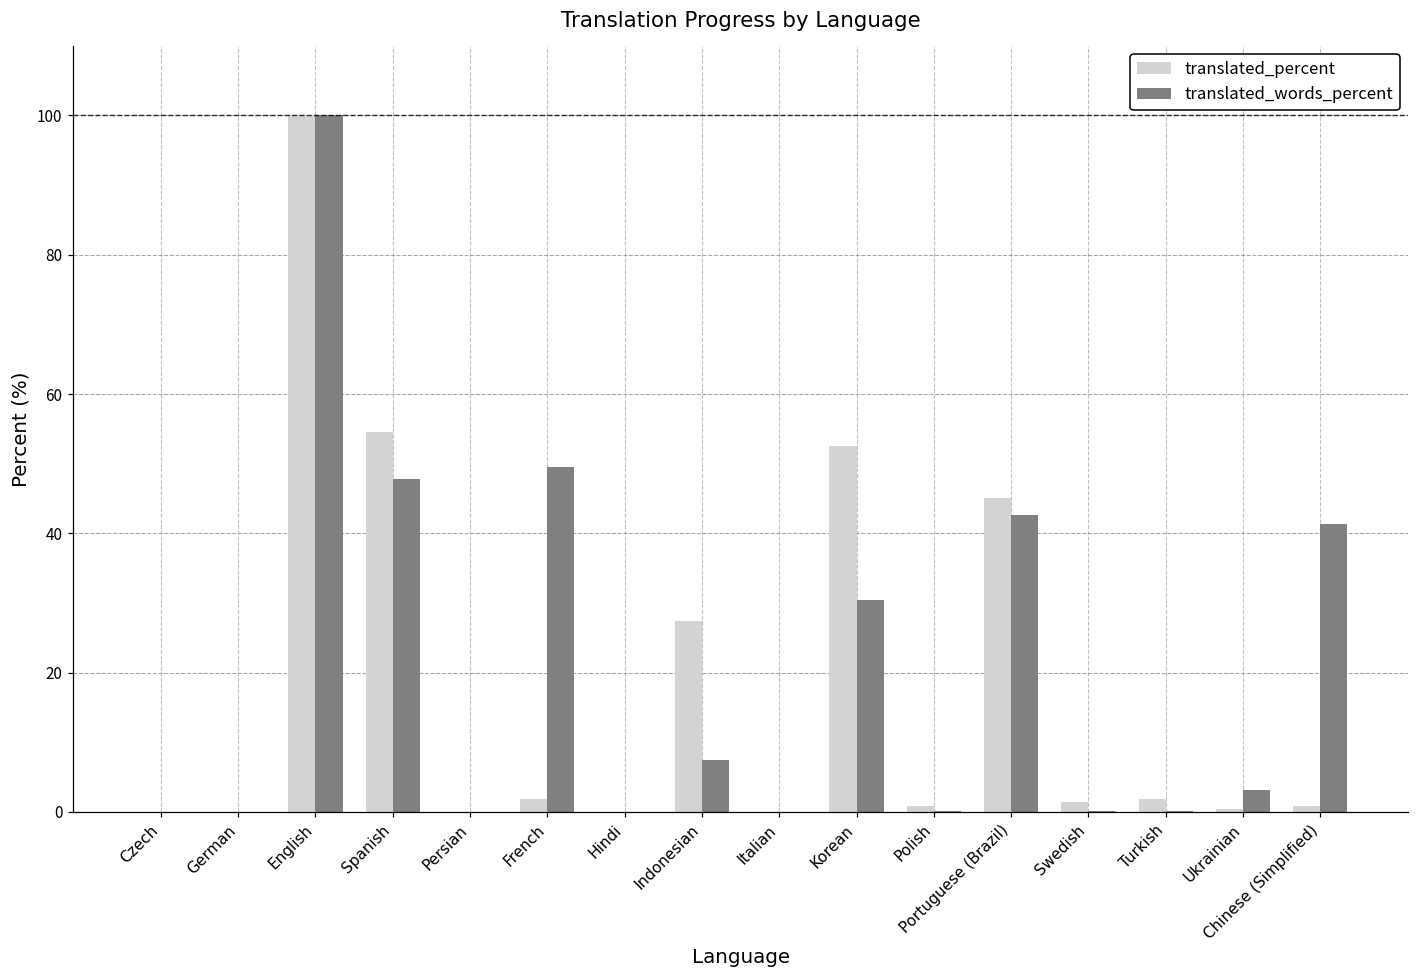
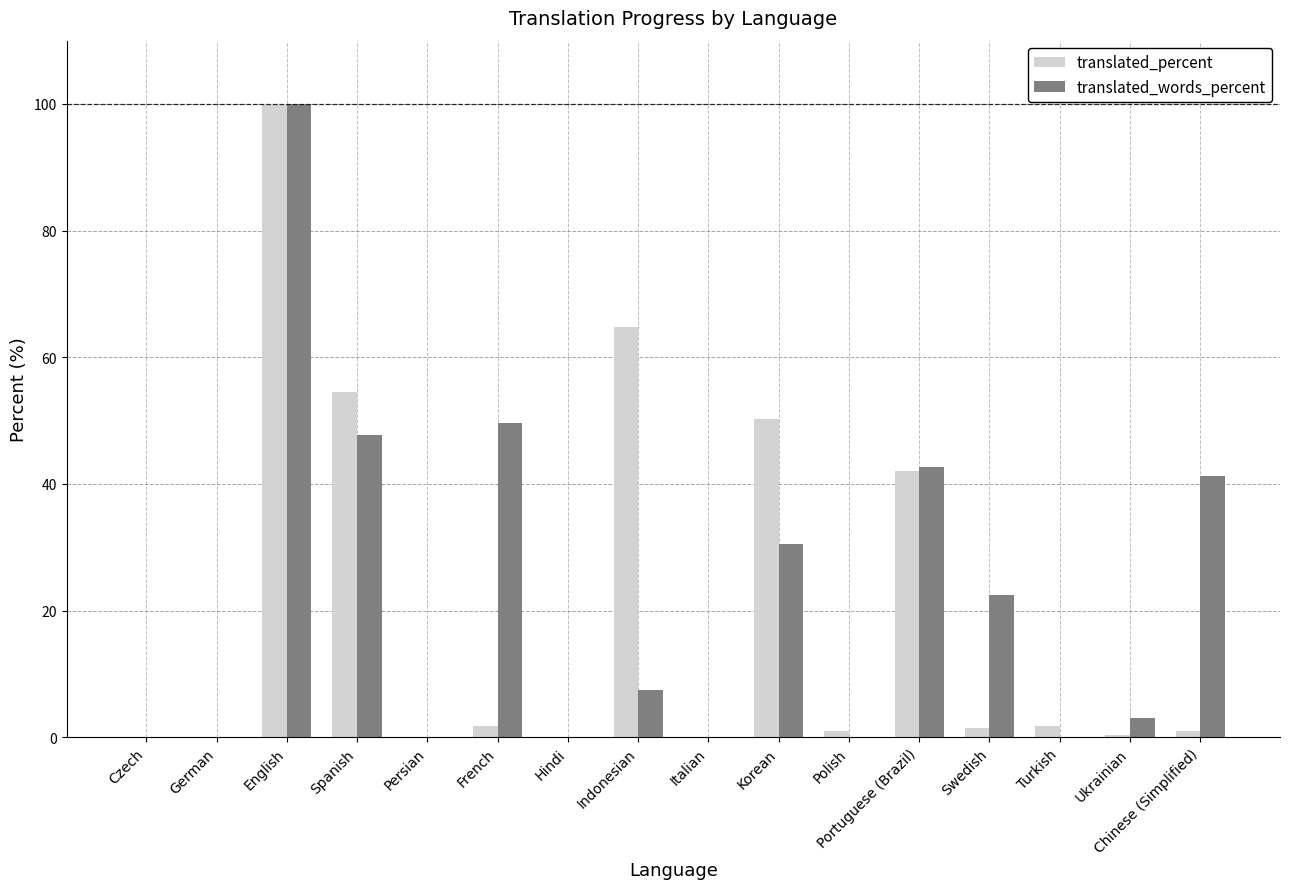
  {
    "translated_percent": {
      "Czech": 0,
      "German": 0,
      "English": 100,
      "Spanish": 55,
      "Persian": 0,
      "French": 2,
      "Hindi": 0,
-     "Indonesian": 27,
+     "Indonesian": 65,
      "Italian": 0,
-     "Korean": 53,
+     "Korean": 50,
      "Polish": 1,
-     "Portuguese (Brazil)": 45,
+     "Portuguese (Brazil)": 42,
      "Swedish": 1,
      "Turkish": 2,
      "Ukrainian": 0,
      "Chinese (Simplified)": 1
    },
    "translated_words_percent": {
      "Czech": 0,
      "German": 0,
      "English": 100,
      "Spanish": 48,
      "Persian": 0,
      "French": 50,
      "Hindi": 0,
      "Indonesian": 8,
      "Italian": 0,
      "Korean": 31,
      "Portuguese (Brazil)": 43,
-     "Swedish": 0,
+     "Swedish": 22,
      "Ukrainian": 3,
      "Chinese (Simplified)": 41
    }
  }
